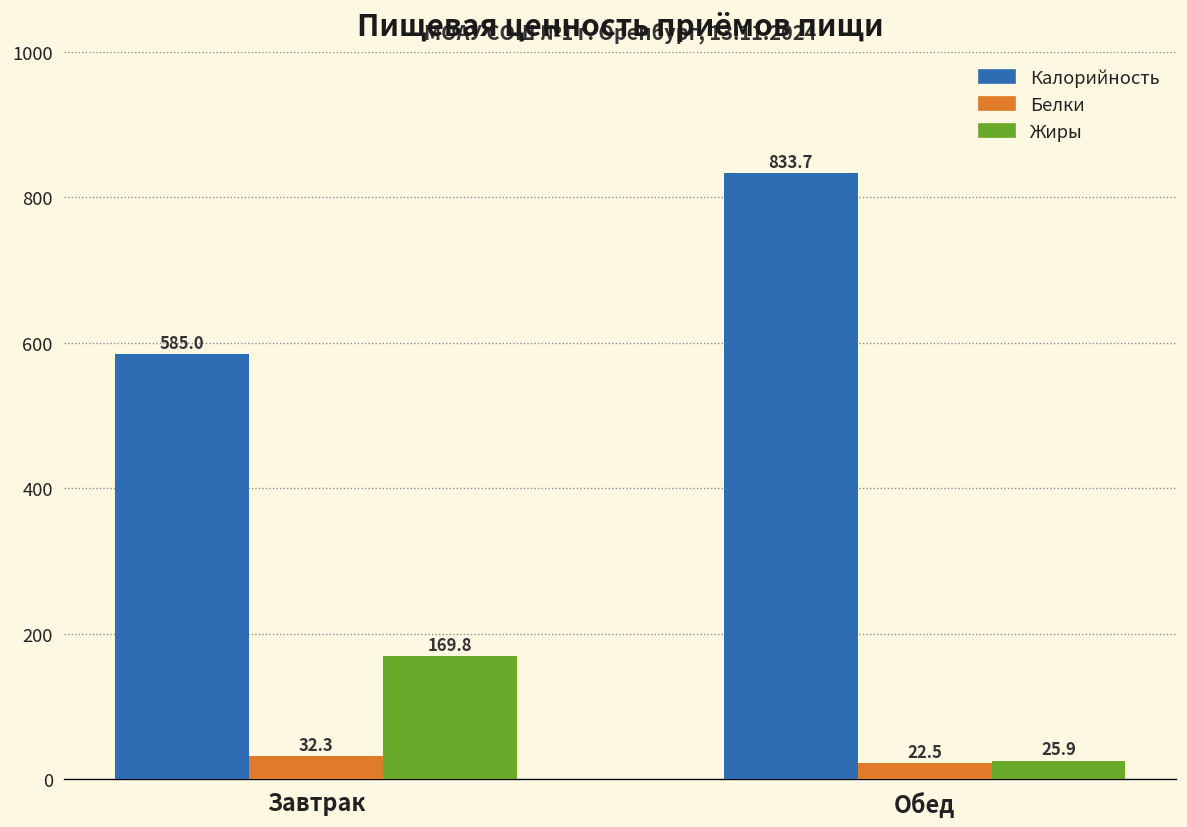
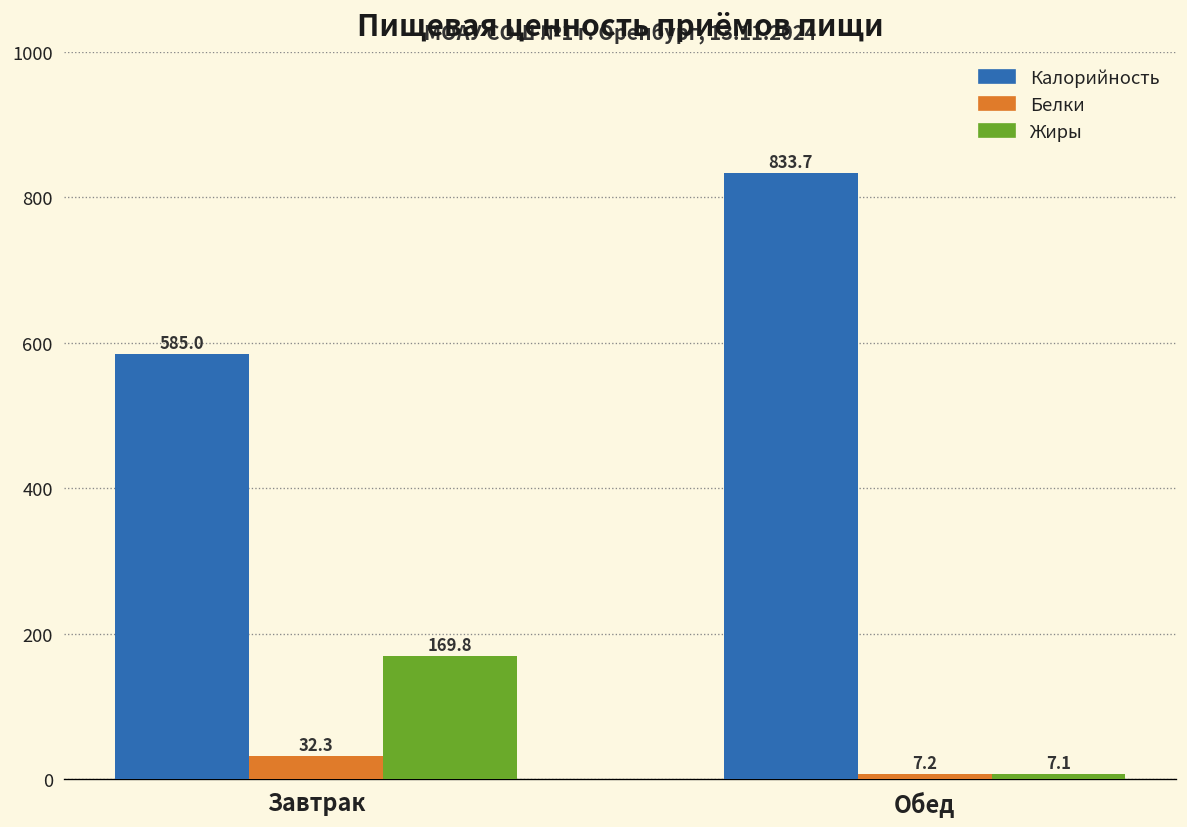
  {
    "Калорийность": {
      "Завтрак": 585.0,
      "Обед": 833.7
    },
    "Белки": {
      "Завтрак": 32.3,
-     "Обед": 22.5
+     "Обед": 7.2
    },
    "Жиры": {
      "Завтрак": 169.8,
-     "Обед": 25.9
+     "Обед": 7.1
    }
  }
